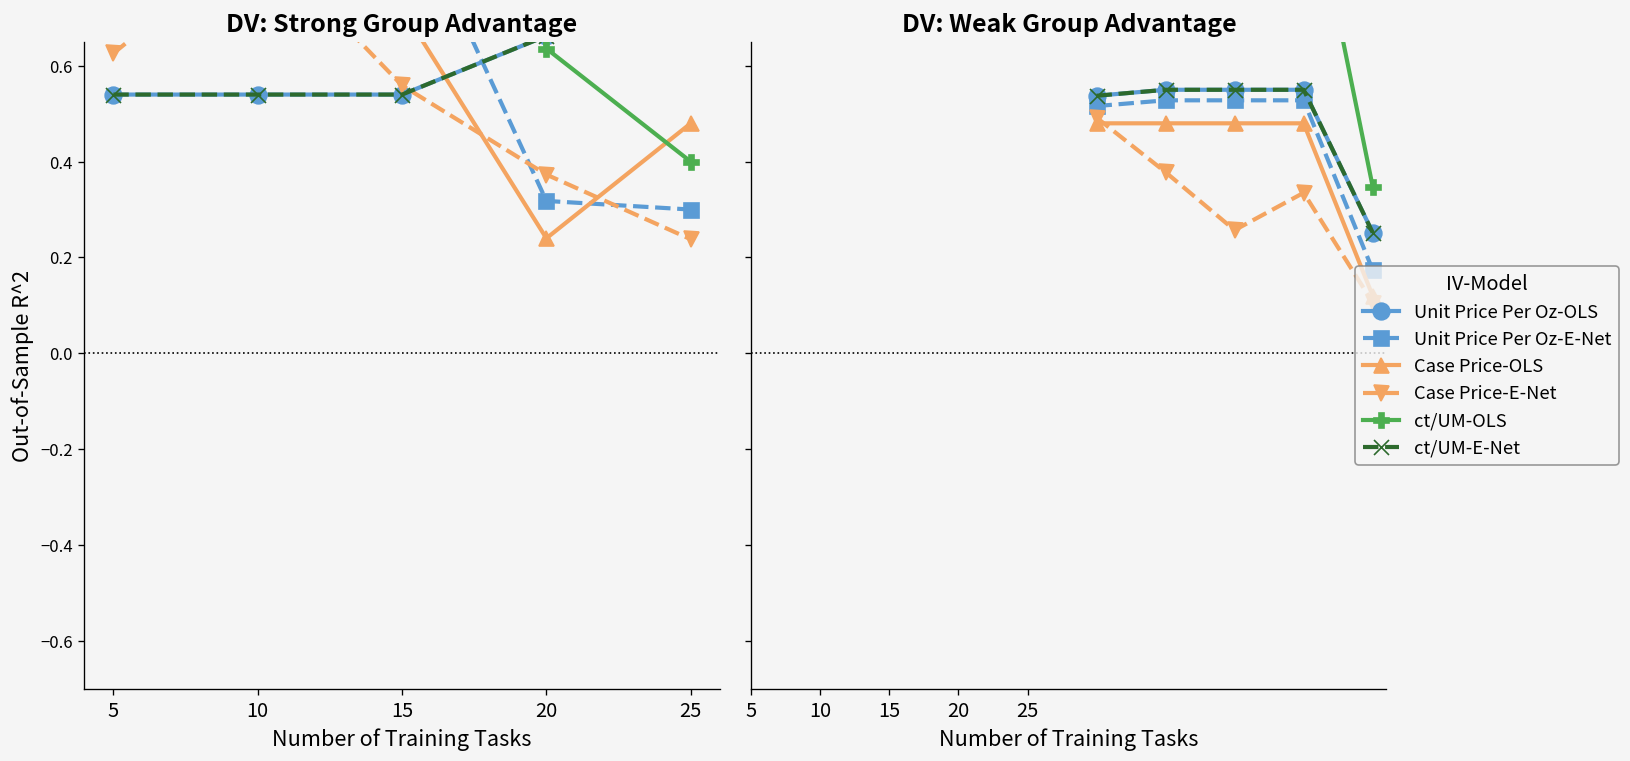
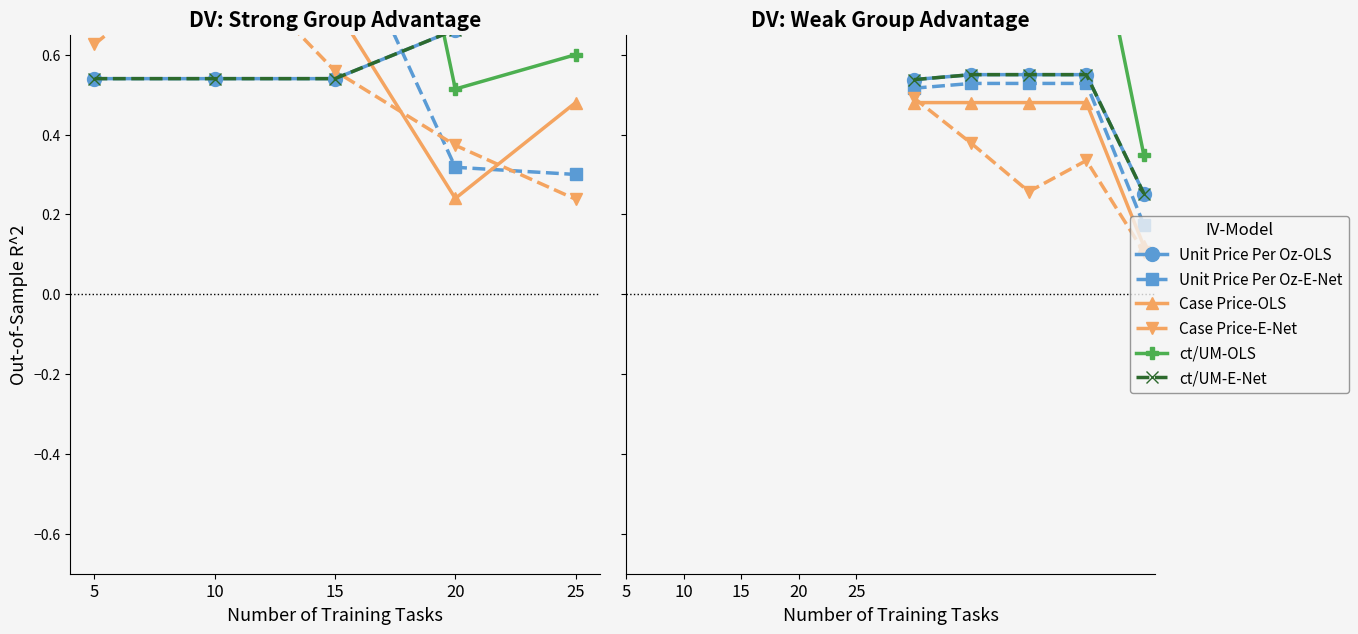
  {
    "DV: Strong Group Advantage": {
      "ct/UM-E-Net": {
        "5": 0.54,
        "10": 0.54,
        "15": 0.54
      },
      "Unit Price Per Oz-E-Net": {
        "20": 0.32,
        "25": 0.30
      },
      "ct/UM-OLS": {
-       "20": 0.64,
-       "25": 0.4
+       "20": 0.51,
+       "25": 0.6
      }
    }
  }
